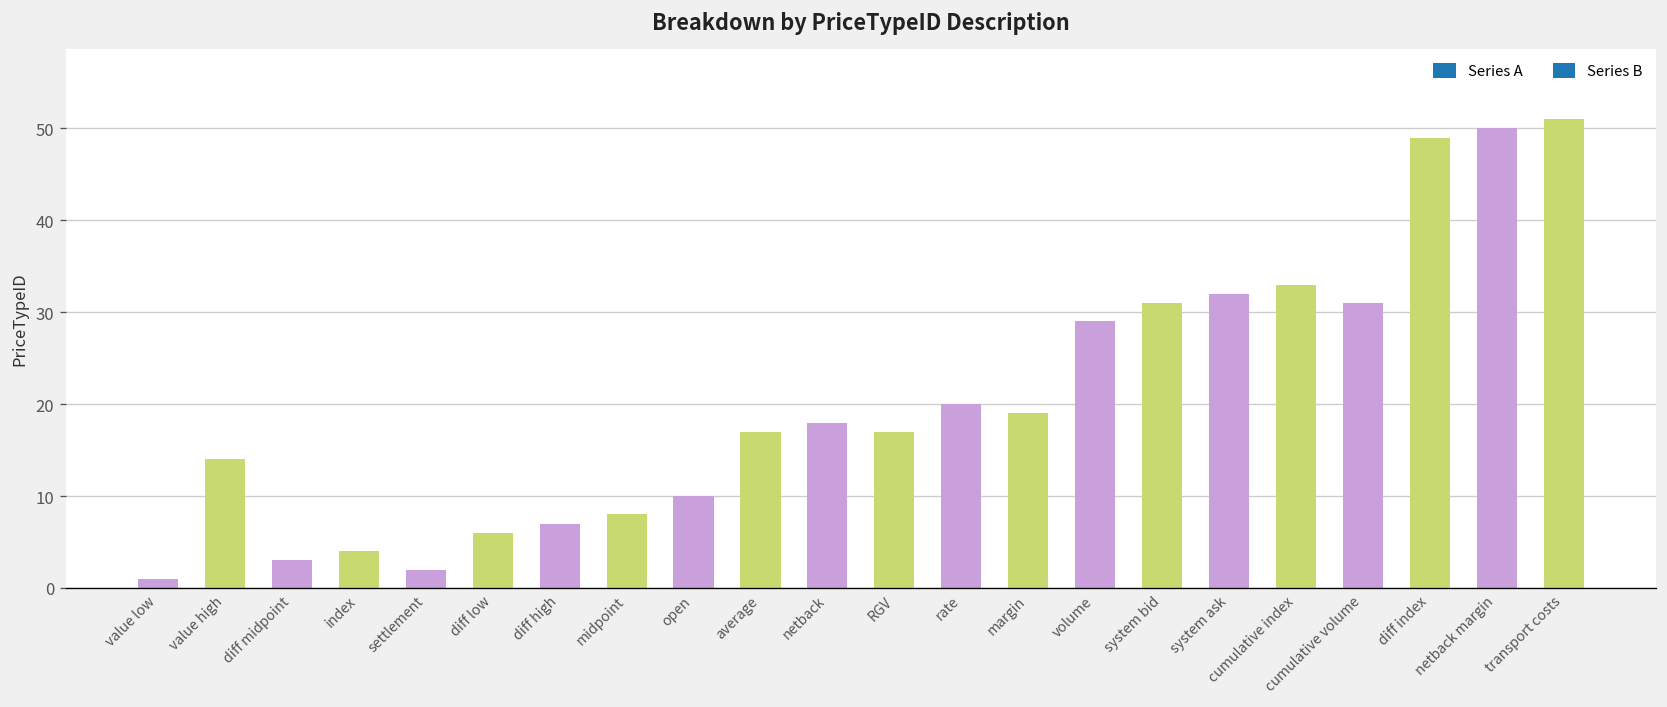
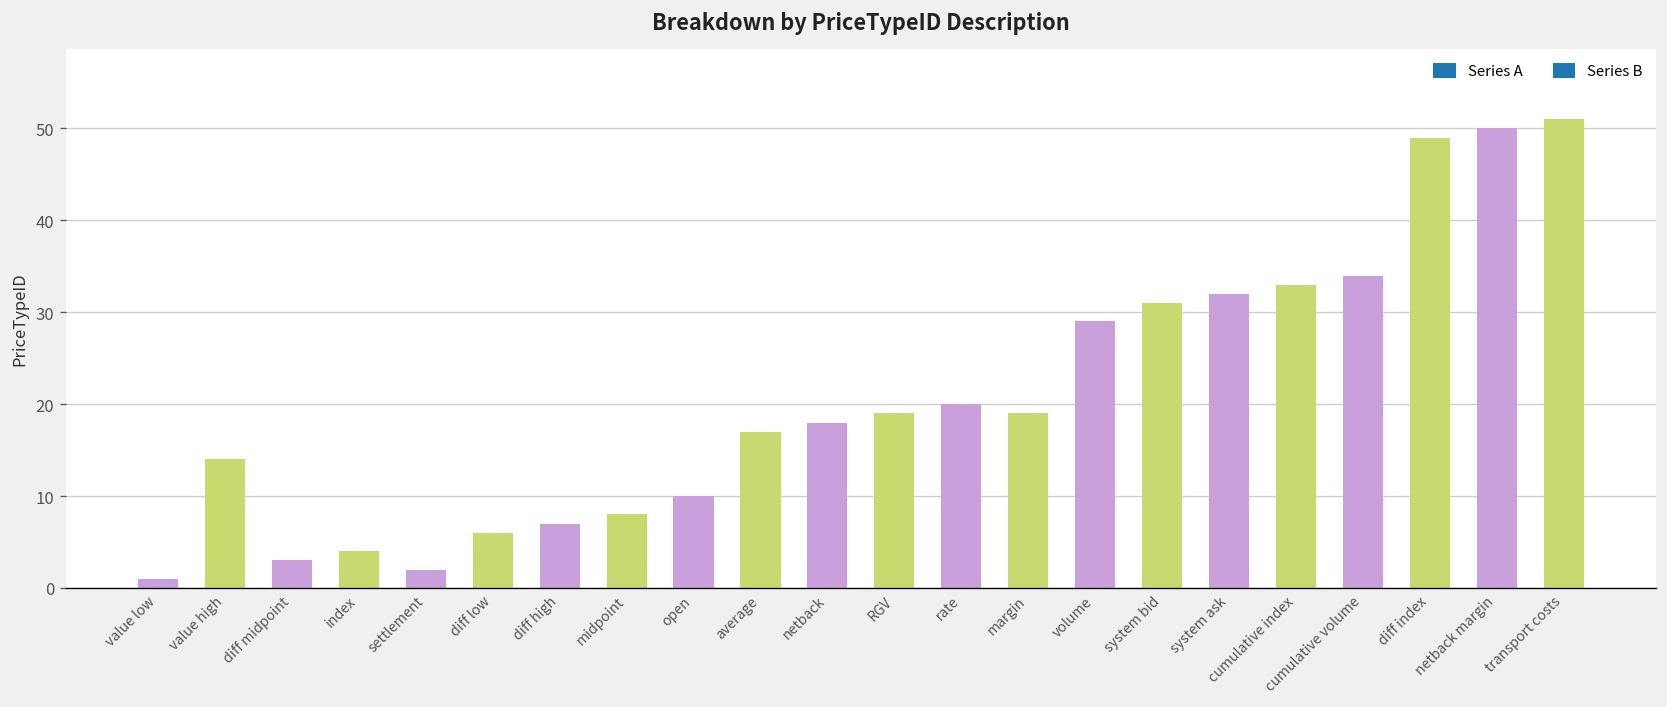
  {
    "value low": 1,
    "value high": 14,
    "diff midpoint": 3,
    "index": 4,
    "settlement": 2,
    "diff low": 6,
    "diff high": 7,
    "midpoint": 8,
    "open": 10,
    "average": 17,
    "netback": 18,
-   "RGV": 17,
+   "RGV": 19,
    "rate": 20,
    "margin": 19,
    "volume": 29,
    "system bid": 31,
    "system ask": 32,
    "cumulative index": 33,
-   "cumulative volume": 31,
+   "cumulative volume": 34,
    "diff index": 49,
    "netback margin": 50,
    "transport costs": 51
  }
